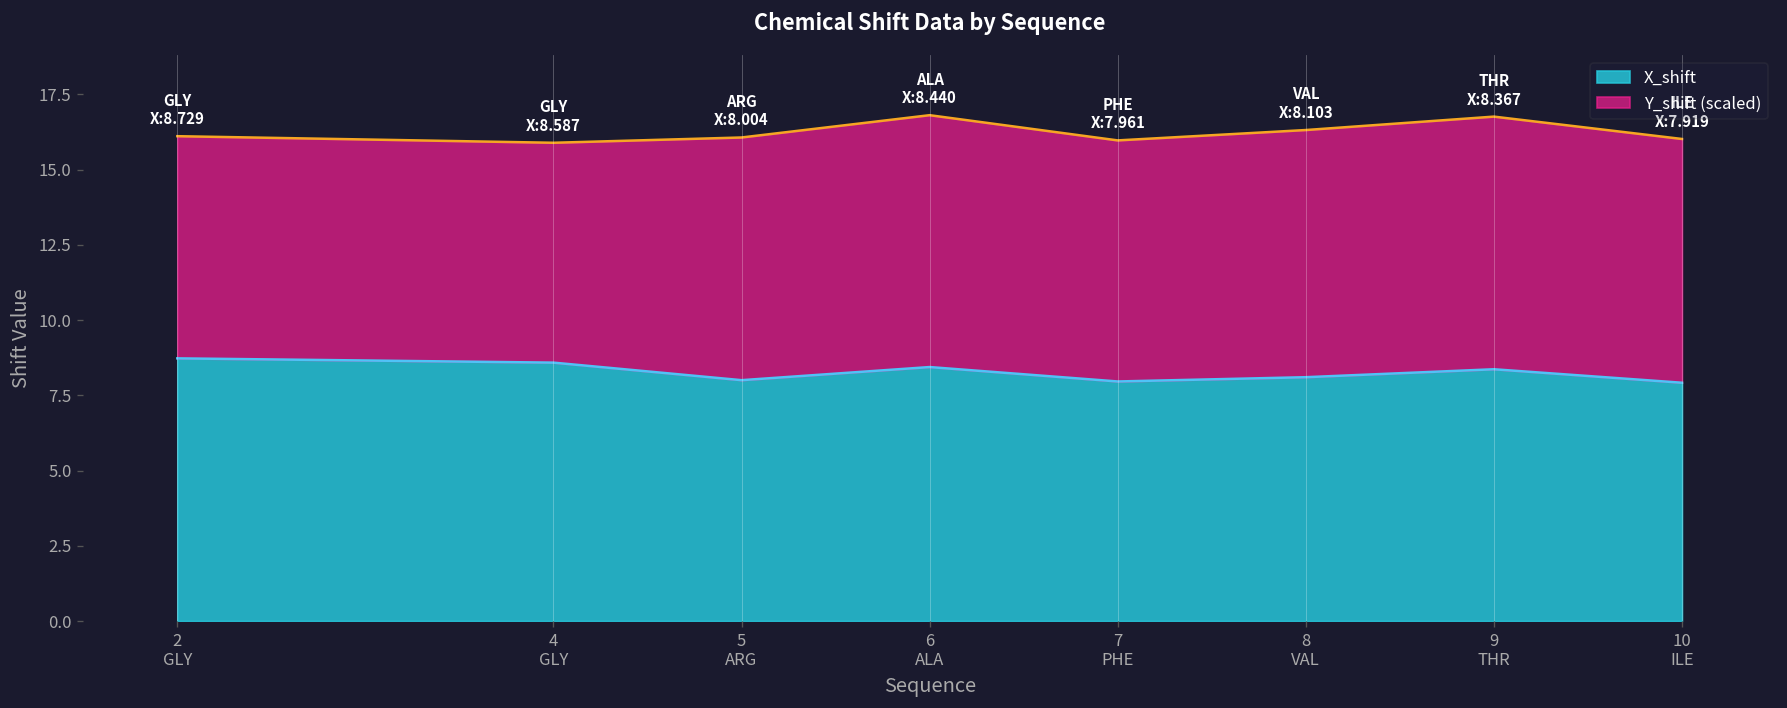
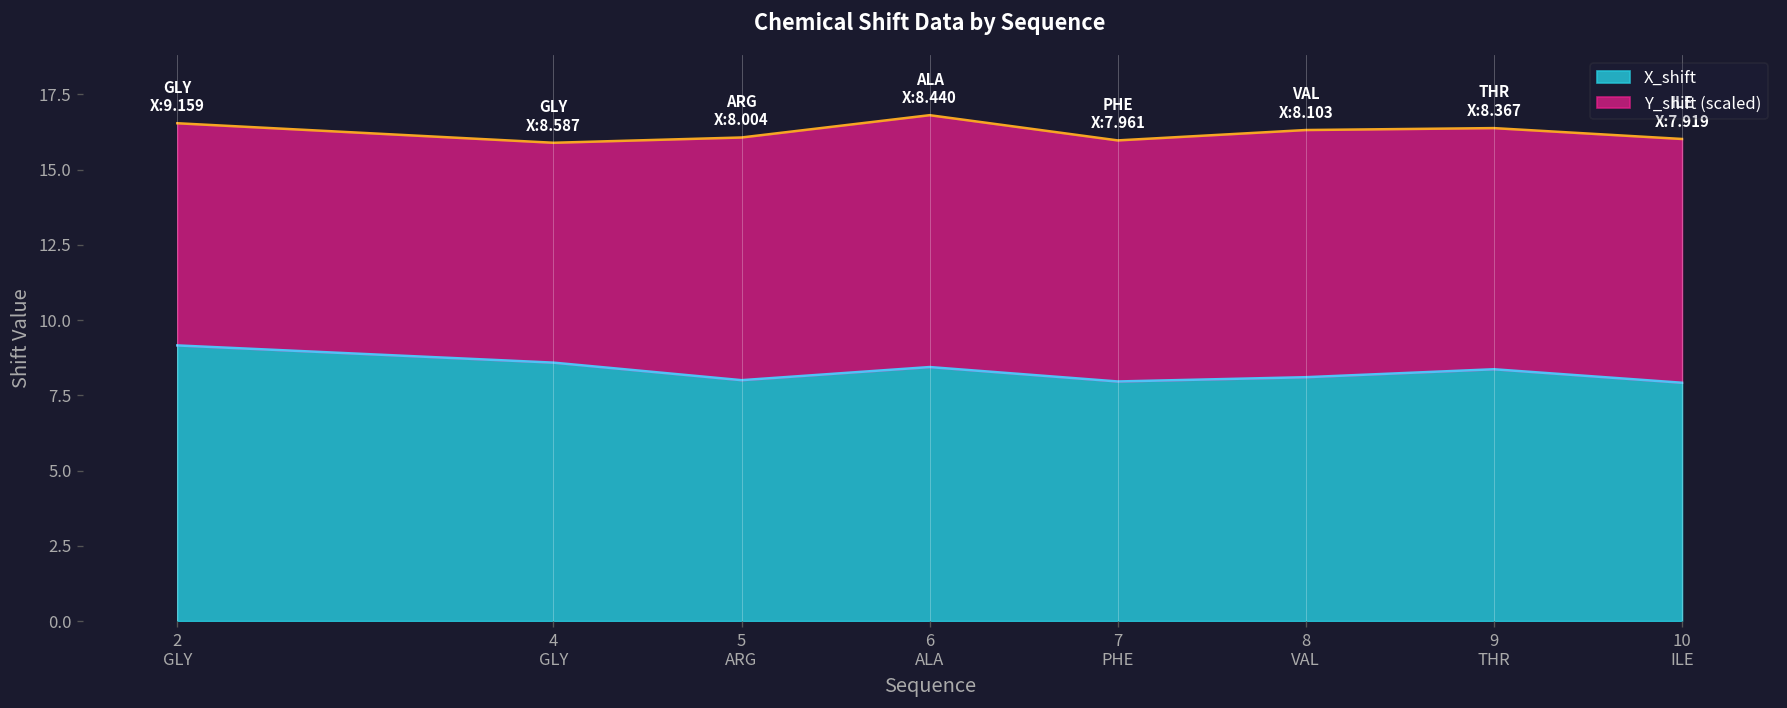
  {
    "X_shift": {
-     "2 GLY": 8.729
+     "2 GLY": 9.159
    },
    "Y_shift (scaled)": {
-     "9 THR": 8.4
+     "9 THR": 8.0
    }
  }
